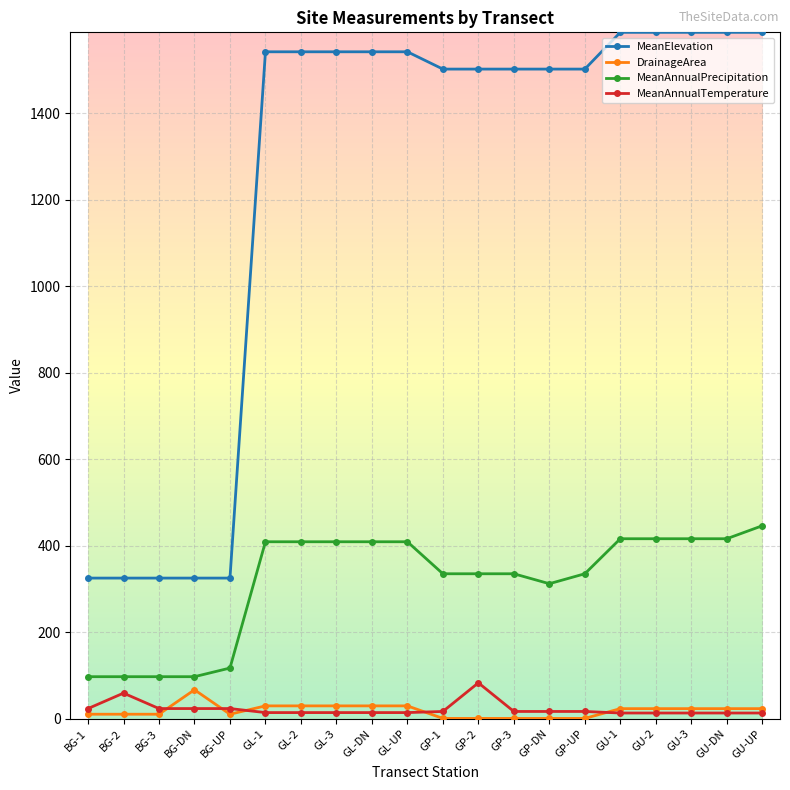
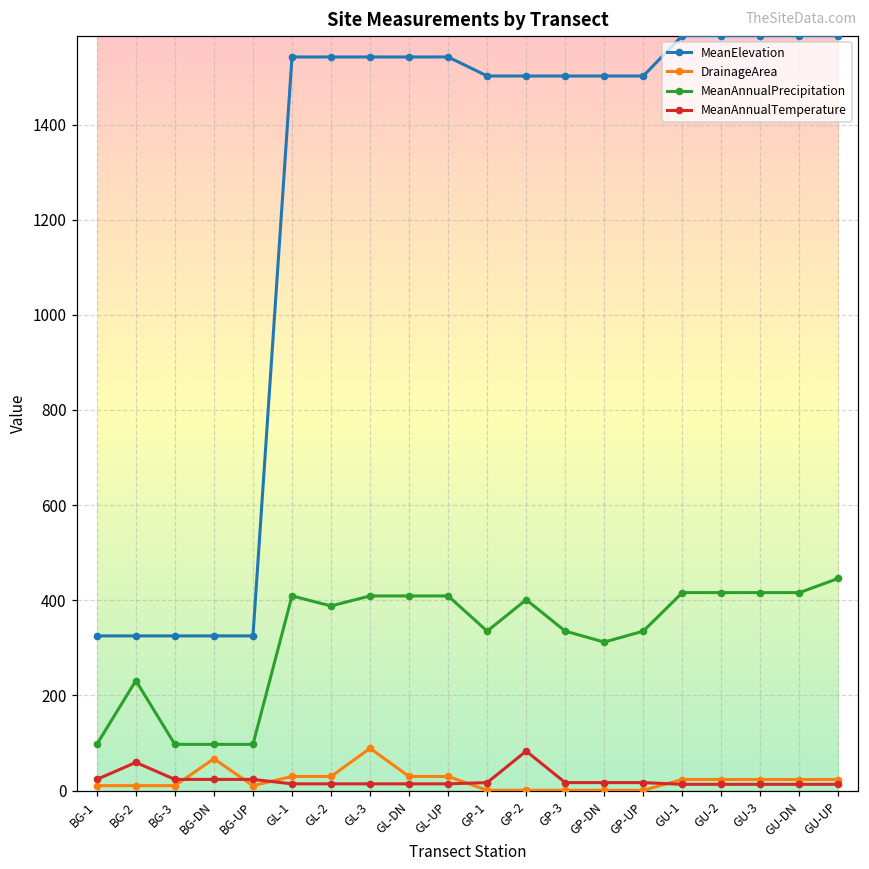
  {
    "MeanElevation": {
      "BG-1": 330,
      "BG-2": 330,
      "BG-3": 330,
      "BG-DN": 330,
      "BG-UP": 330,
      "GL-1": 1540,
      "GL-2": 1540,
      "GL-3": 1540,
      "GL-DN": 1540,
      "GL-UP": 1540,
      "GP-1": 1500,
      "GP-2": 1500,
      "GP-3": 1500,
      "GP-DN": 1500,
      "GP-UP": 1500,
      "GU-1": 1590,
      "GU-2": 1590,
      "GU-3": 1590,
      "GU-DN": 1590,
      "GU-UP": 1590
    },
    "DrainageArea": {
      "BG-1": 10,
      "BG-2": 10,
      "BG-3": 10,
      "BG-DN": 70,
      "BG-UP": 10,
      "GL-1": 30,
      "GL-2": 30,
-     "GL-3": 30,
+     "GL-3": 90,
      "GL-DN": 30,
      "GL-UP": 30,
      "GP-1": 0,
      "GP-2": 0,
      "GP-3": 0,
      "GP-DN": 0,
      "GP-UP": 0,
      "GU-1": 20,
      "GU-2": 20,
      "GU-3": 20,
      "GU-DN": 20,
      "GU-UP": 20
    },
    "MeanAnnualPrecipitation": {
      "BG-1": 100,
-     "BG-2": 100,
+     "BG-2": 230,
      "BG-3": 100,
      "BG-DN": 100,
-     "BG-UP": 120,
+     "BG-UP": 100,
      "GL-1": 410,
-     "GL-2": 410,
+     "GL-2": 390,
      "GL-3": 410,
      "GL-DN": 410,
      "GL-UP": 410,
      "GP-1": 340,
-     "GP-2": 340,
+     "GP-2": 400,
      "GP-3": 340,
      "GP-DN": 310,
      "GP-UP": 340,
      "GU-1": 420,
      "GU-2": 420,
      "GU-3": 420,
      "GU-DN": 420,
      "GU-UP": 450
    },
    "MeanAnnualTemperature": {
      "BG-1": 20,
      "BG-2": 60,
      "BG-3": 20,
      "BG-DN": 20,
      "BG-UP": 20,
      "GL-1": 10,
      "GL-2": 10,
      "GL-3": 10,
      "GL-DN": 10,
      "GL-UP": 10,
      "GP-1": 20,
      "GP-2": 80,
      "GP-3": 20,
      "GP-DN": 20,
      "GP-UP": 20,
      "GU-1": 10,
      "GU-2": 10,
      "GU-3": 10,
      "GU-DN": 10,
      "GU-UP": 10
    }
  }
